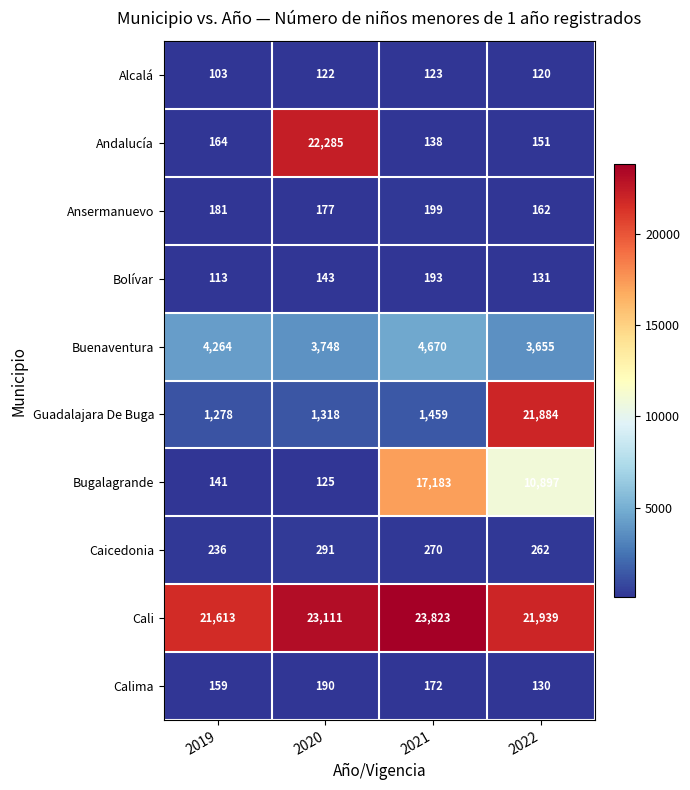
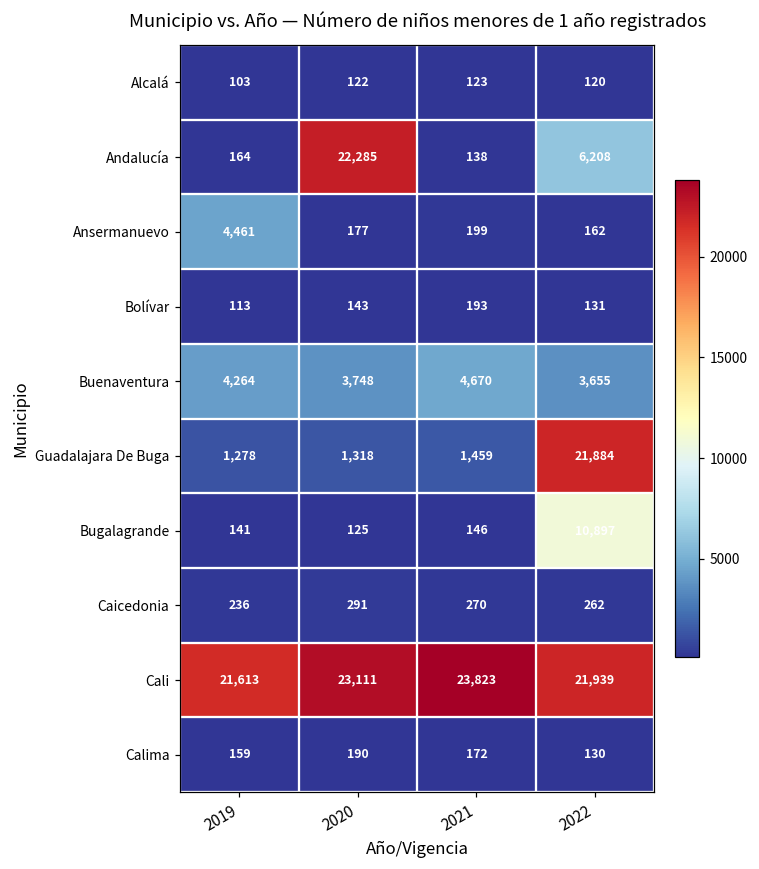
  {
    "Alcalá": {
      "2019": "103",
      "2020": "122",
      "2021": "123",
      "2022": "120"
    },
    "Andalucía": {
      "2019": "164",
      "2020": "22,285",
      "2021": "138",
-     "2022": "151"
+     "2022": "6,208"
    },
    "Ansermanuevo": {
-     "2019": "181",
+     "2019": "4,461",
      "2020": "177",
      "2021": "199",
      "2022": "162"
    },
    "Bolívar": {
      "2019": "113",
      "2020": "143",
      "2021": "193",
      "2022": "131"
    },
    "Buenaventura": {
      "2019": "4,264",
      "2020": "3,748",
      "2021": "4,670",
      "2022": "3,655"
    },
    "Guadalajara De Buga": {
      "2019": "1,278",
      "2020": "1,318",
      "2021": "1,459",
      "2022": "21,884"
    },
    "Bugalagrande": {
      "2019": "141",
      "2020": "125",
-     "2021": "17,183"
+     "2021": "146"
    },
    "Caicedonia": {
      "2019": "236",
      "2020": "291",
      "2021": "270",
      "2022": "262"
    },
    "Cali": {
      "2019": "21,613",
      "2020": "23,111",
      "2021": "23,823",
      "2022": "21,939"
    },
    "Calima": {
      "2019": "159",
      "2020": "190",
      "2021": "172",
      "2022": "130"
    }
  }
